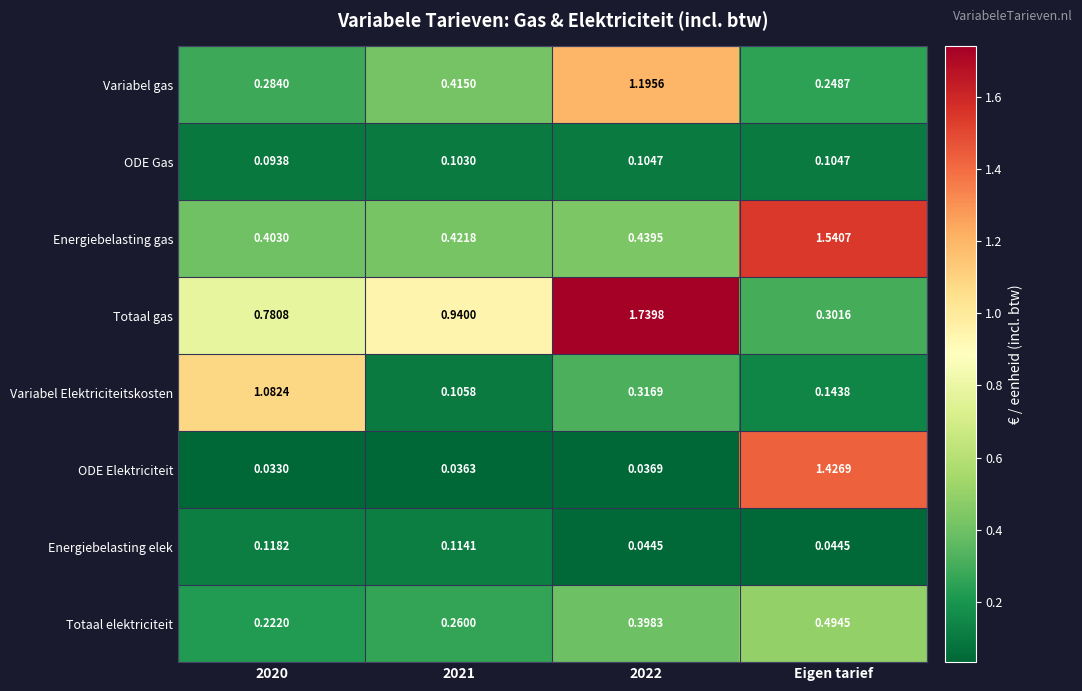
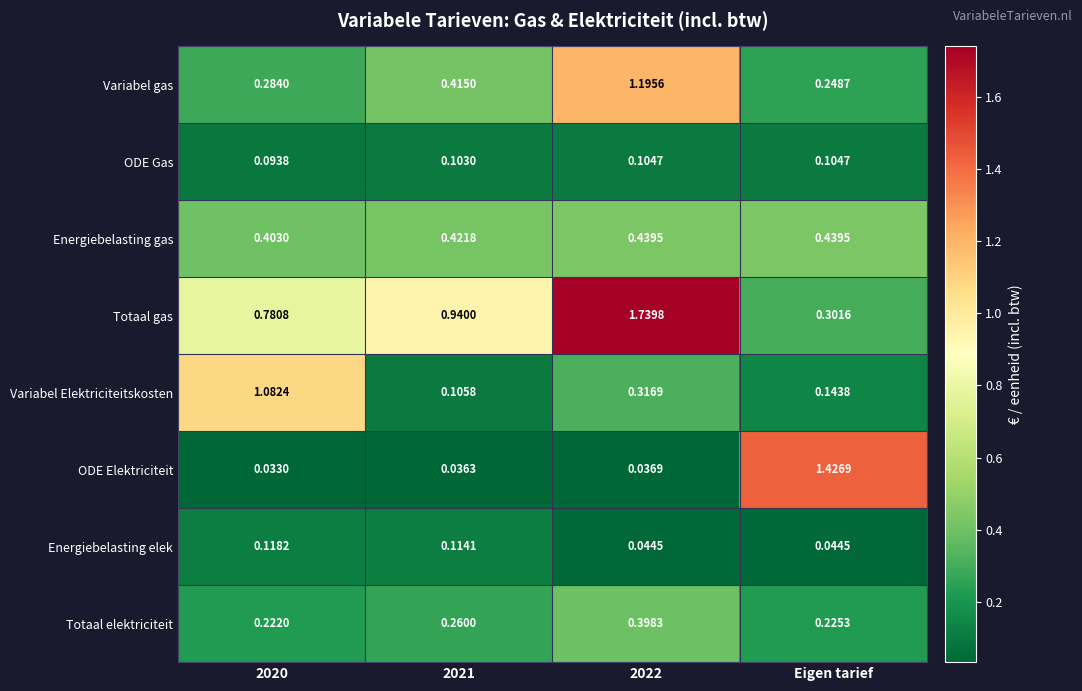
  {
    "Variabel gas": {
      "2020": 0.2840,
      "2021": 0.4150,
      "2022": 1.1956,
      "Eigen tarief": 0.2487
    },
    "ODE Gas": {
      "2020": 0.0938,
      "2021": 0.1030,
      "2022": 0.1047,
      "Eigen tarief": 0.1047
    },
    "Energiebelasting gas": {
      "2020": 0.4030,
      "2021": 0.4218,
      "2022": 0.4395,
-     "Eigen tarief": 1.5407
+     "Eigen tarief": 0.4395
    },
    "Totaal gas": {
      "2020": 0.7808,
      "2021": 0.9400,
      "2022": 1.7398,
      "Eigen tarief": 0.3016
    },
    "Variabel Elektriciteitskosten": {
      "2020": 1.0824,
      "2021": 0.1058,
      "2022": 0.3169,
      "Eigen tarief": 0.1438
    },
    "ODE Elektriciteit": {
      "2020": 0.0330,
      "2021": 0.0363,
      "2022": 0.0369,
      "Eigen tarief": 1.4269
    },
    "Energiebelasting elek": {
      "2020": 0.1182,
      "2021": 0.1141,
      "2022": 0.0445,
      "Eigen tarief": 0.0445
    },
    "Totaal elektriciteit": {
      "2020": 0.2220,
      "2021": 0.2600,
      "2022": 0.3983,
-     "Eigen tarief": 0.4945
+     "Eigen tarief": 0.2253
    }
  }
